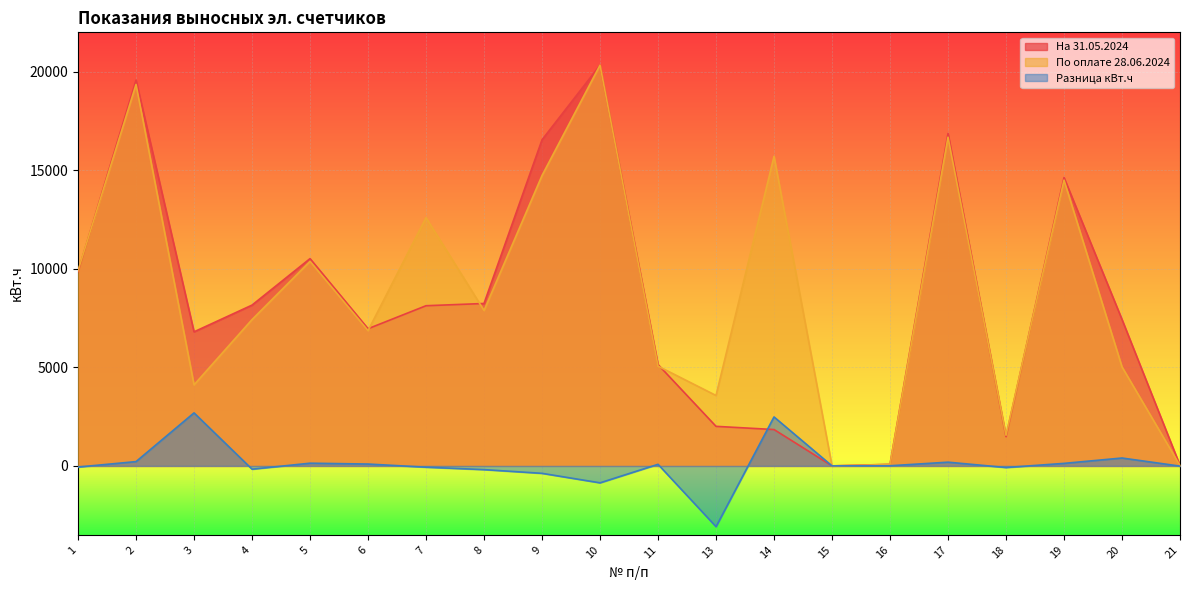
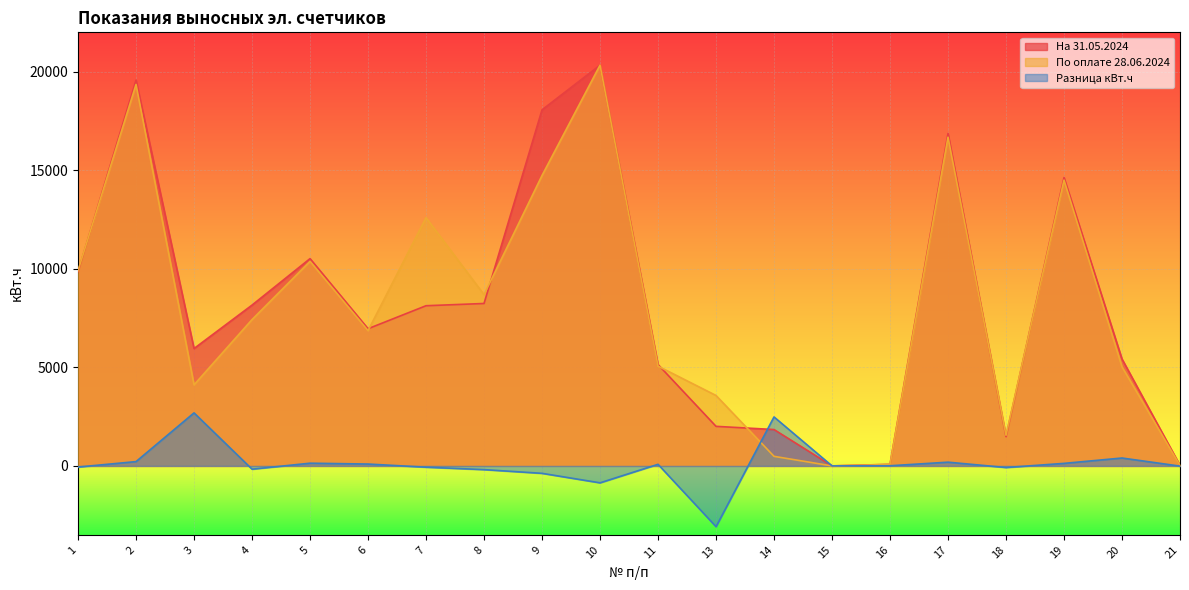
  {
    "На 31.05.2024": {
      "2": 19600,
-     "3": 6800,
+     "3": 6000,
      "4": 8200,
      "5": 10500,
      "7": 8100,
      "8": 8200,
-     "9": 16500,
+     "9": 18100,
      "13": 2000,
      "14": 1800,
      "17": 16900,
-     "20": 7400
+     "20": 5400
    },
    "По оплате 28.06.2024": {
      "2": 19400,
      "3": 4100,
      "4": 7400,
      "5": 10400,
      "7": 12600,
-     "8": 7900,
+     "8": 8700,
      "9": 14700,
      "13": 3600,
-     "14": 15700,
+     "14": 500,
      "17": 16700,
      "20": 5000
    }
  }
